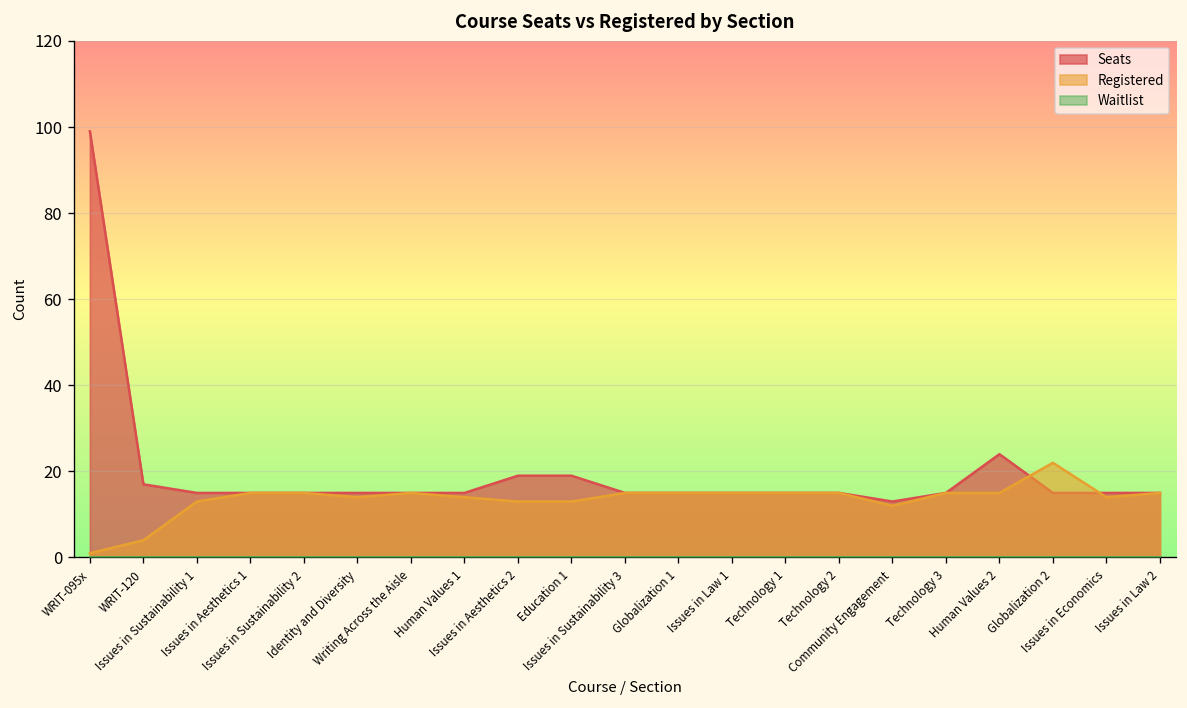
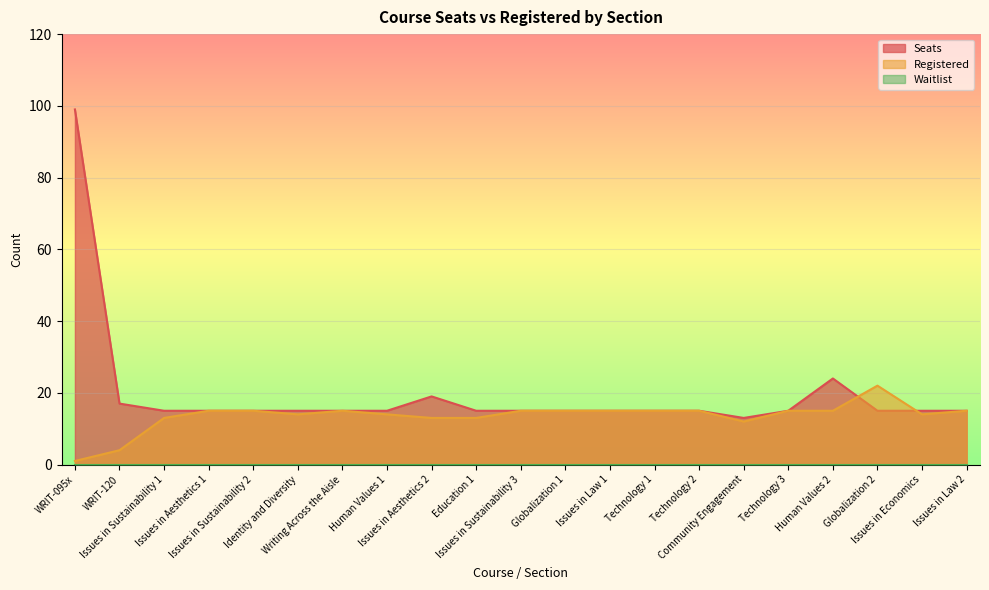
  {
    "Seats": {
      "WRIT-095x": 99,
      "WRIT-120": 17,
      "Issues in Sustainability 1": 15,
      "Identity and Diversity": 15,
      "Human Values 1": 15,
      "Issues in Aesthetics 2": 19,
-     "Education 1": 19,
+     "Education 1": 15,
      "Community Engagement": 13,
      "Human Values 2": 24,
      "Globalization 2": 15,
      "Issues in Economics": 15
    },
    "Registered": {
      "WRIT-095x": 1,
      "WRIT-120": 4,
      "Issues in Sustainability 1": 13,
      "Identity and Diversity": 14,
      "Human Values 1": 14,
      "Issues in Aesthetics 2": 13,
      "Education 1": 13,
      "Community Engagement": 12,
      "Human Values 2": 15,
      "Globalization 2": 22,
      "Issues in Economics": 14
    },
    "Waitlist": {
      "WRIT-095x": 0,
      "WRIT-120": 0,
      "Issues in Sustainability 1": 0,
      "Issues in Aesthetics 1": 0,
      "Issues in Sustainability 2": 0,
      "Identity and Diversity": 0,
      "Writing Across the Aisle": 0,
      "Human Values 1": 0,
      "Issues in Aesthetics 2": 0,
      "Education 1": 0,
      "Issues in Sustainability 3": 0,
      "Globalization 1": 0,
      "Issues in Law 1": 0,
      "Technology 1": 0,
      "Technology 2": 0,
      "Community Engagement": 0,
      "Technology 3": 0,
      "Human Values 2": 0,
      "Globalization 2": 0,
      "Issues in Economics": 0,
      "Issues in Law 2": 0
    }
  }
